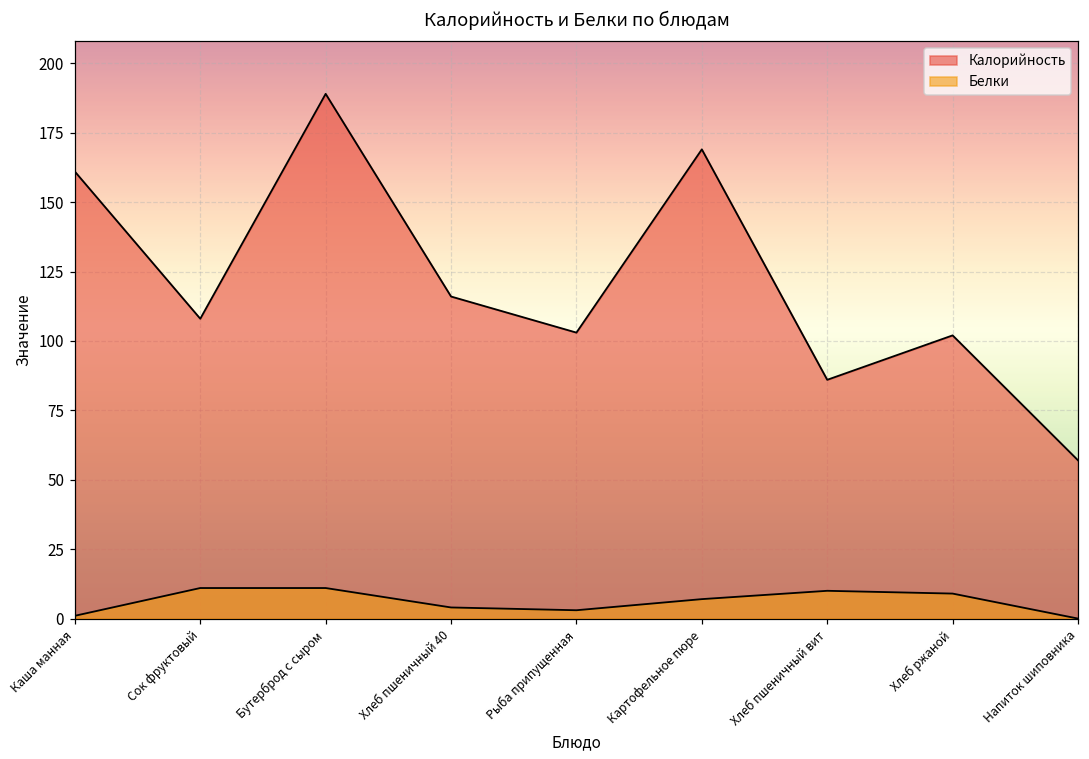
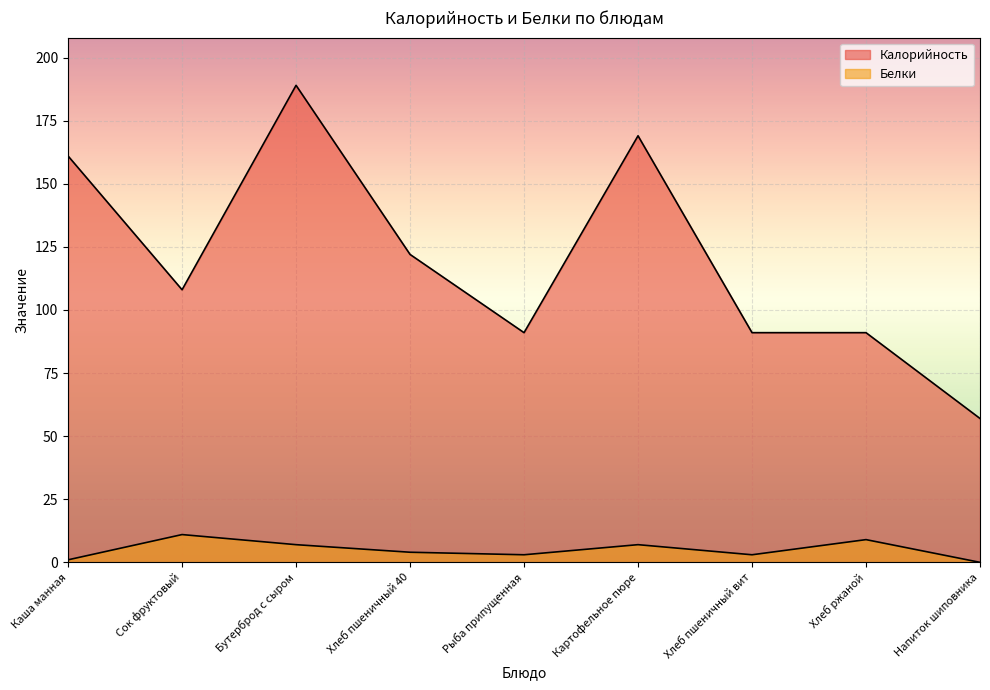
  {
    "Калорийность": {
      "Каша манная": 161,
      "Сок фруктовый": 108,
      "Бутерброд с сыром": 189,
-     "Хлеб пшеничный 40": 116,
-     "Рыба припущенная": 103,
+     "Хлеб пшеничный 40": 122,
+     "Рыба припущенная": 91,
      "Картофельное пюре": 169,
-     "Хлеб пшеничный вит": 86,
-     "Хлеб ржаной": 102,
+     "Хлеб пшеничный вит": 91,
+     "Хлеб ржаной": 91,
      "Напиток шиповника": 57
    },
    "Белки": {
      "Каша манная": 1,
      "Сок фруктовый": 11,
-     "Бутерброд с сыром": 11,
+     "Бутерброд с сыром": 7,
      "Хлеб пшеничный 40": 4,
      "Рыба припущенная": 3,
      "Картофельное пюре": 7,
-     "Хлеб пшеничный вит": 10,
+     "Хлеб пшеничный вит": 3,
      "Хлеб ржаной": 9,
      "Напиток шиповника": 0
    }
  }
